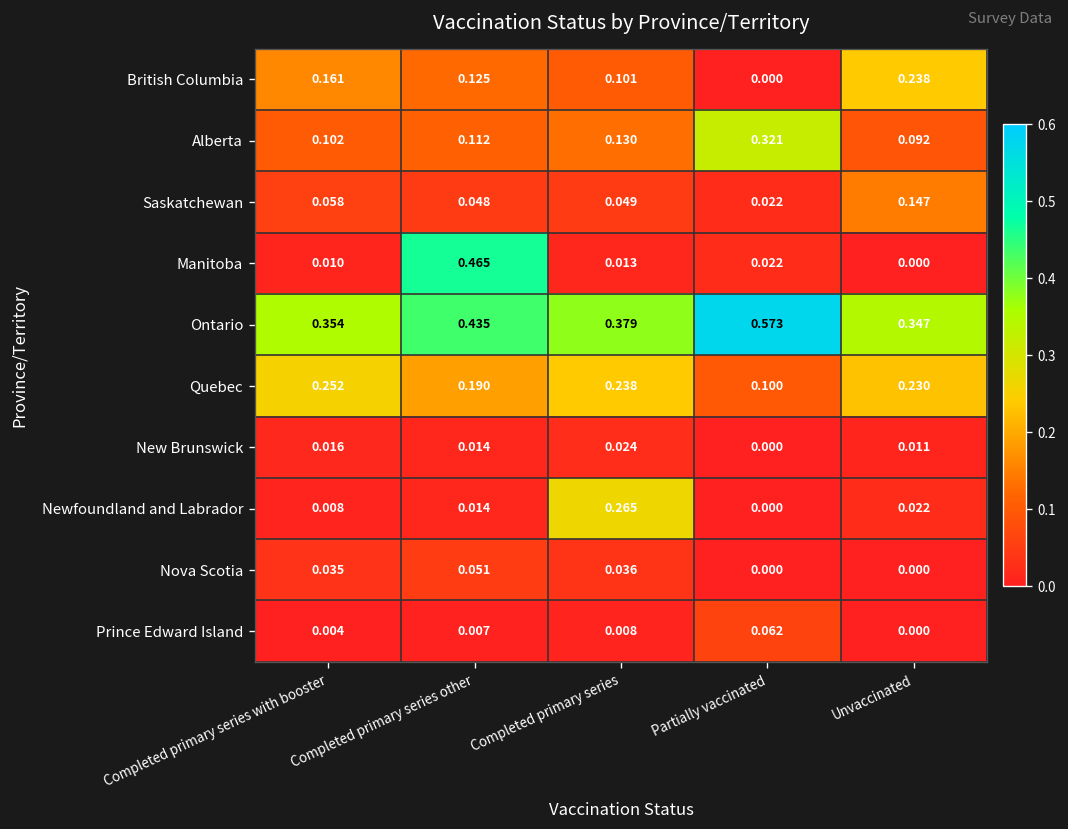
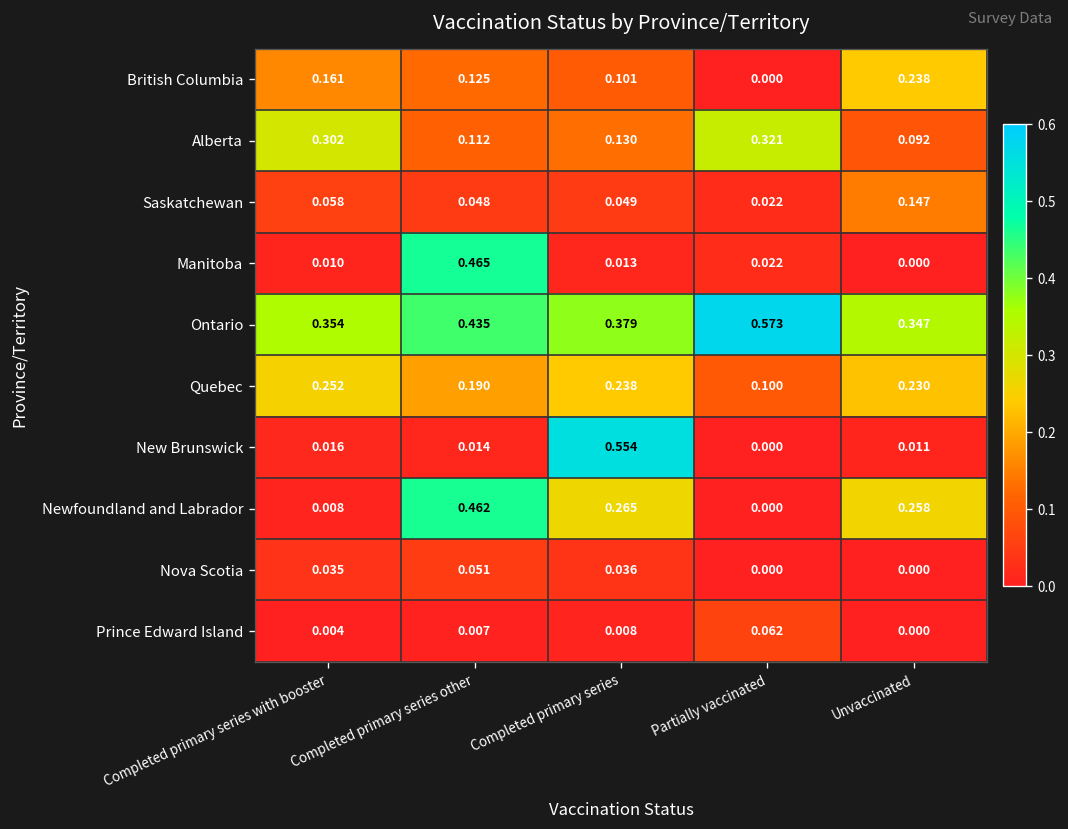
  {
    "British Columbia": {
      "Completed primary series with booster": 0.161,
      "Completed primary series other": 0.125,
      "Completed primary series": 0.101,
      "Partially vaccinated": 0.000,
      "Unvaccinated": 0.238
    },
    "Alberta": {
-     "Completed primary series with booster": 0.102,
+     "Completed primary series with booster": 0.302,
      "Completed primary series other": 0.112,
      "Completed primary series": 0.130,
      "Partially vaccinated": 0.321,
      "Unvaccinated": 0.092
    },
    "Saskatchewan": {
      "Completed primary series with booster": 0.058,
      "Completed primary series other": 0.048,
      "Completed primary series": 0.049,
      "Partially vaccinated": 0.022,
      "Unvaccinated": 0.147
    },
    "Manitoba": {
      "Completed primary series with booster": 0.010,
      "Completed primary series other": 0.465,
      "Completed primary series": 0.013,
      "Partially vaccinated": 0.022,
      "Unvaccinated": 0.000
    },
    "Ontario": {
      "Completed primary series with booster": 0.354,
      "Completed primary series other": 0.435,
      "Completed primary series": 0.379,
      "Partially vaccinated": 0.573,
      "Unvaccinated": 0.347
    },
    "Quebec": {
      "Completed primary series with booster": 0.252,
      "Completed primary series other": 0.190,
      "Completed primary series": 0.238,
      "Partially vaccinated": 0.100,
      "Unvaccinated": 0.230
    },
    "New Brunswick": {
      "Completed primary series with booster": 0.016,
      "Completed primary series other": 0.014,
-     "Completed primary series": 0.024,
+     "Completed primary series": 0.554,
      "Partially vaccinated": 0.000,
      "Unvaccinated": 0.011
    },
    "Newfoundland and Labrador": {
      "Completed primary series with booster": 0.008,
-     "Completed primary series other": 0.014,
+     "Completed primary series other": 0.462,
      "Completed primary series": 0.265,
      "Partially vaccinated": 0.000,
-     "Unvaccinated": 0.022
+     "Unvaccinated": 0.258
    },
    "Nova Scotia": {
      "Completed primary series with booster": 0.035,
      "Completed primary series other": 0.051,
      "Completed primary series": 0.036,
      "Partially vaccinated": 0.000,
      "Unvaccinated": 0.000
    },
    "Prince Edward Island": {
      "Completed primary series with booster": 0.004,
      "Completed primary series other": 0.007,
      "Completed primary series": 0.008,
      "Partially vaccinated": 0.062,
      "Unvaccinated": 0.000
    }
  }
